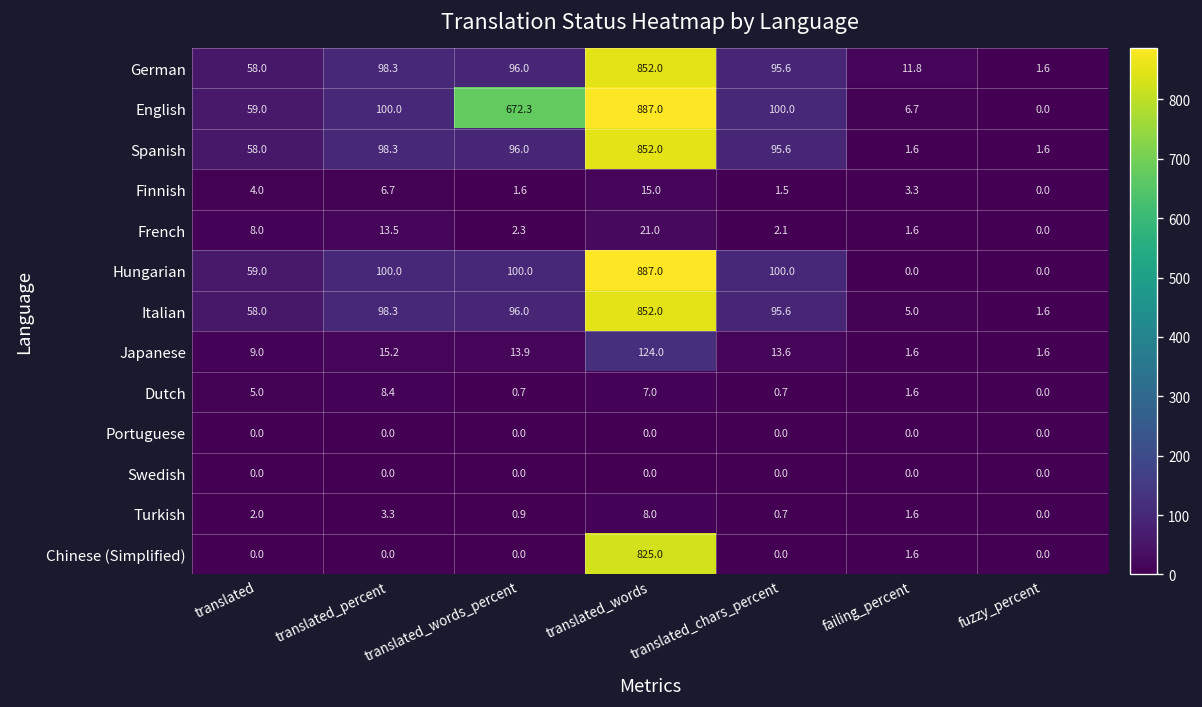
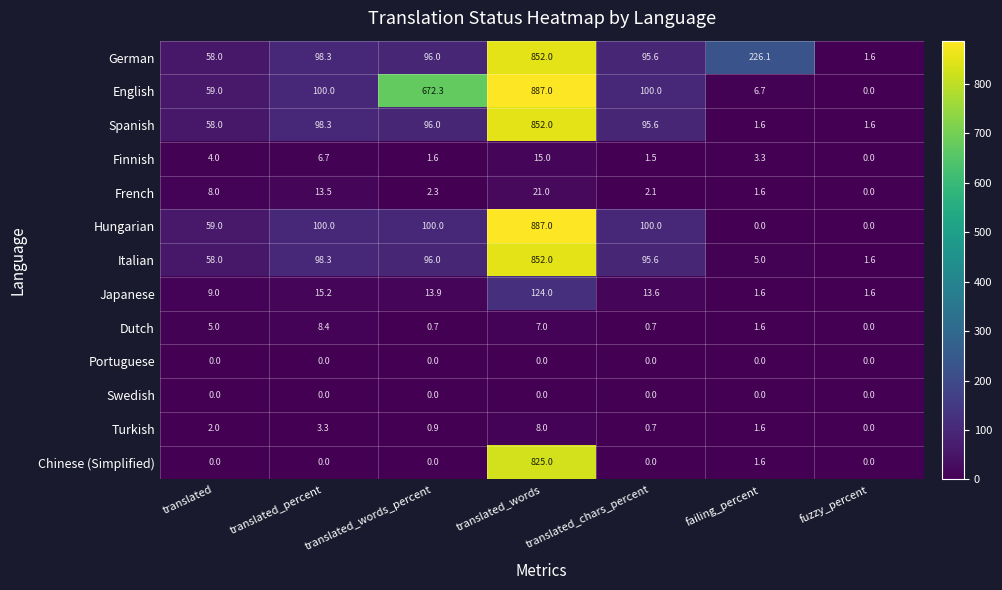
  {
    "German": {
      "translated": 58.0,
      "translated_percent": 98.3,
      "translated_words_percent": 96.0,
      "translated_words": 852.0,
      "translated_chars_percent": 95.6,
-     "failing_percent": 11.8,
+     "failing_percent": 226.1,
      "fuzzy_percent": 1.6
    },
    "English": {
      "translated": 59.0,
      "translated_percent": 100.0,
      "translated_words_percent": 672.3,
      "translated_words": 887.0,
      "translated_chars_percent": 100.0,
      "failing_percent": 6.7,
      "fuzzy_percent": 0.0
    },
    "Spanish": {
      "translated": 58.0,
      "translated_percent": 98.3,
      "translated_words_percent": 96.0,
      "translated_words": 852.0,
      "translated_chars_percent": 95.6,
      "failing_percent": 1.6,
      "fuzzy_percent": 1.6
    },
    "Finnish": {
      "translated": 4.0,
      "translated_percent": 6.7,
      "translated_words_percent": 1.6,
      "translated_words": 15.0,
      "translated_chars_percent": 1.5,
      "failing_percent": 3.3,
      "fuzzy_percent": 0.0
    },
    "French": {
      "translated": 8.0,
      "translated_percent": 13.5,
      "translated_words_percent": 2.3,
      "translated_words": 21.0,
      "translated_chars_percent": 2.1,
      "failing_percent": 1.6,
      "fuzzy_percent": 0.0
    },
    "Hungarian": {
      "translated": 59.0,
      "translated_percent": 100.0,
      "translated_words_percent": 100.0,
      "translated_words": 887.0,
      "translated_chars_percent": 100.0,
      "failing_percent": 0.0,
      "fuzzy_percent": 0.0
    },
    "Italian": {
      "translated": 58.0,
      "translated_percent": 98.3,
      "translated_words_percent": 96.0,
      "translated_words": 852.0,
      "translated_chars_percent": 95.6,
      "failing_percent": 5.0,
      "fuzzy_percent": 1.6
    },
    "Japanese": {
      "translated": 9.0,
      "translated_percent": 15.2,
      "translated_words_percent": 13.9,
      "translated_words": 124.0,
      "translated_chars_percent": 13.6,
      "failing_percent": 1.6,
      "fuzzy_percent": 1.6
    },
    "Dutch": {
      "translated": 5.0,
      "translated_percent": 8.4,
      "translated_words_percent": 0.7,
      "translated_words": 7.0,
      "translated_chars_percent": 0.7,
      "failing_percent": 1.6,
      "fuzzy_percent": 0.0
    },
    "Portuguese": {
      "translated": 0.0,
      "translated_percent": 0.0,
      "translated_words_percent": 0.0,
      "translated_words": 0.0,
      "translated_chars_percent": 0.0,
      "failing_percent": 0.0,
      "fuzzy_percent": 0.0
    },
    "Swedish": {
      "translated": 0.0,
      "translated_percent": 0.0,
      "translated_words_percent": 0.0,
      "translated_words": 0.0,
      "translated_chars_percent": 0.0,
      "failing_percent": 0.0,
      "fuzzy_percent": 0.0
    },
    "Turkish": {
      "translated": 2.0,
      "translated_percent": 3.3,
      "translated_words_percent": 0.9,
      "translated_words": 8.0,
      "translated_chars_percent": 0.7,
      "failing_percent": 1.6,
      "fuzzy_percent": 0.0
    },
    "Chinese (Simplified)": {
      "translated": 0.0,
      "translated_percent": 0.0,
      "translated_words_percent": 0.0,
      "translated_words": 825.0,
      "translated_chars_percent": 0.0,
      "failing_percent": 1.6,
      "fuzzy_percent": 0.0
    }
  }
